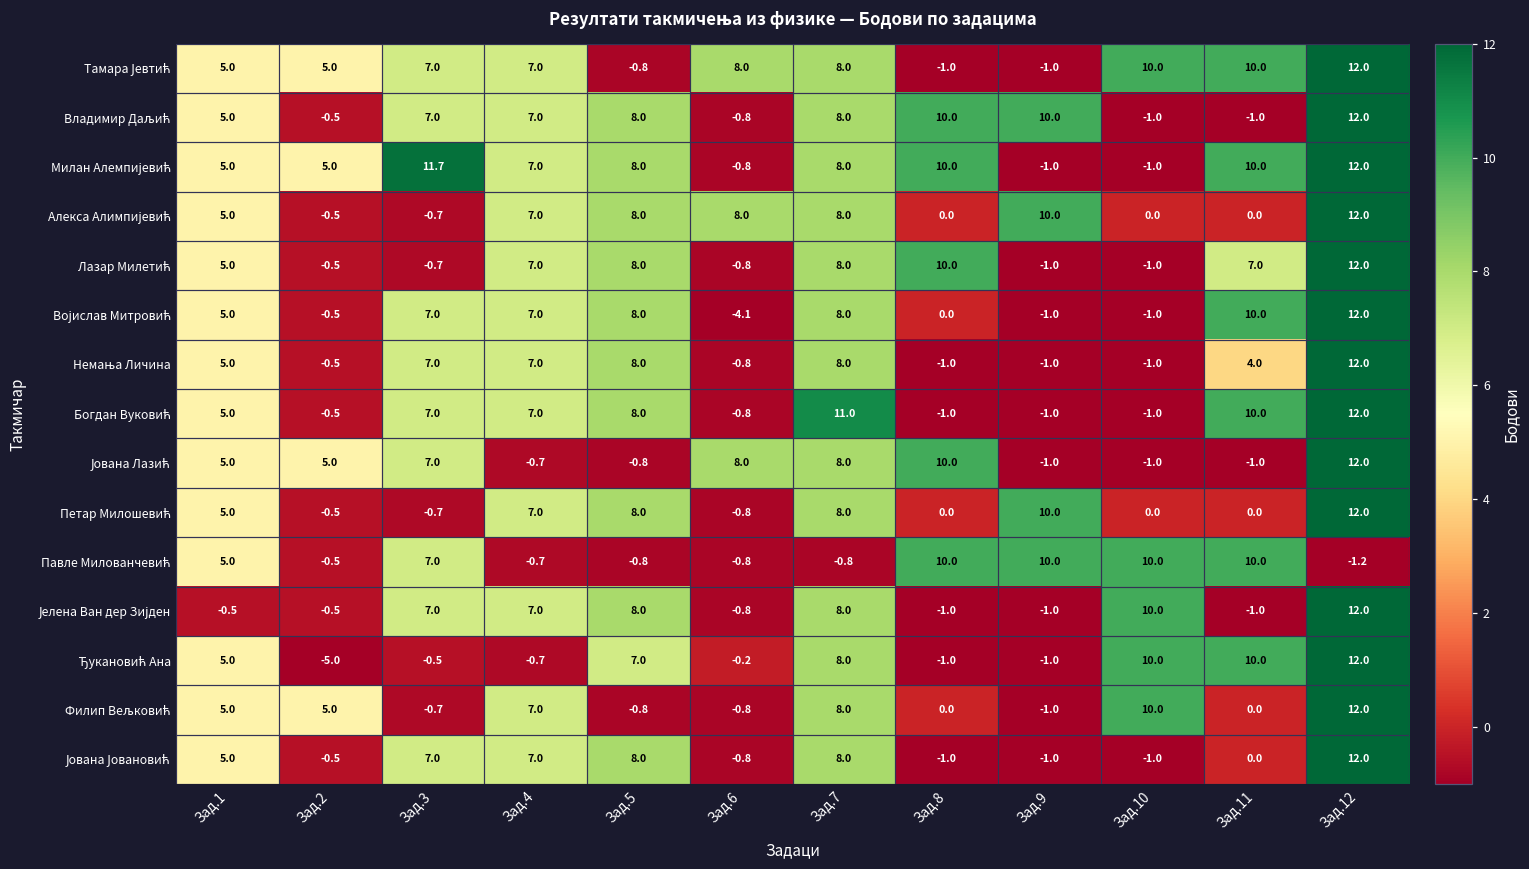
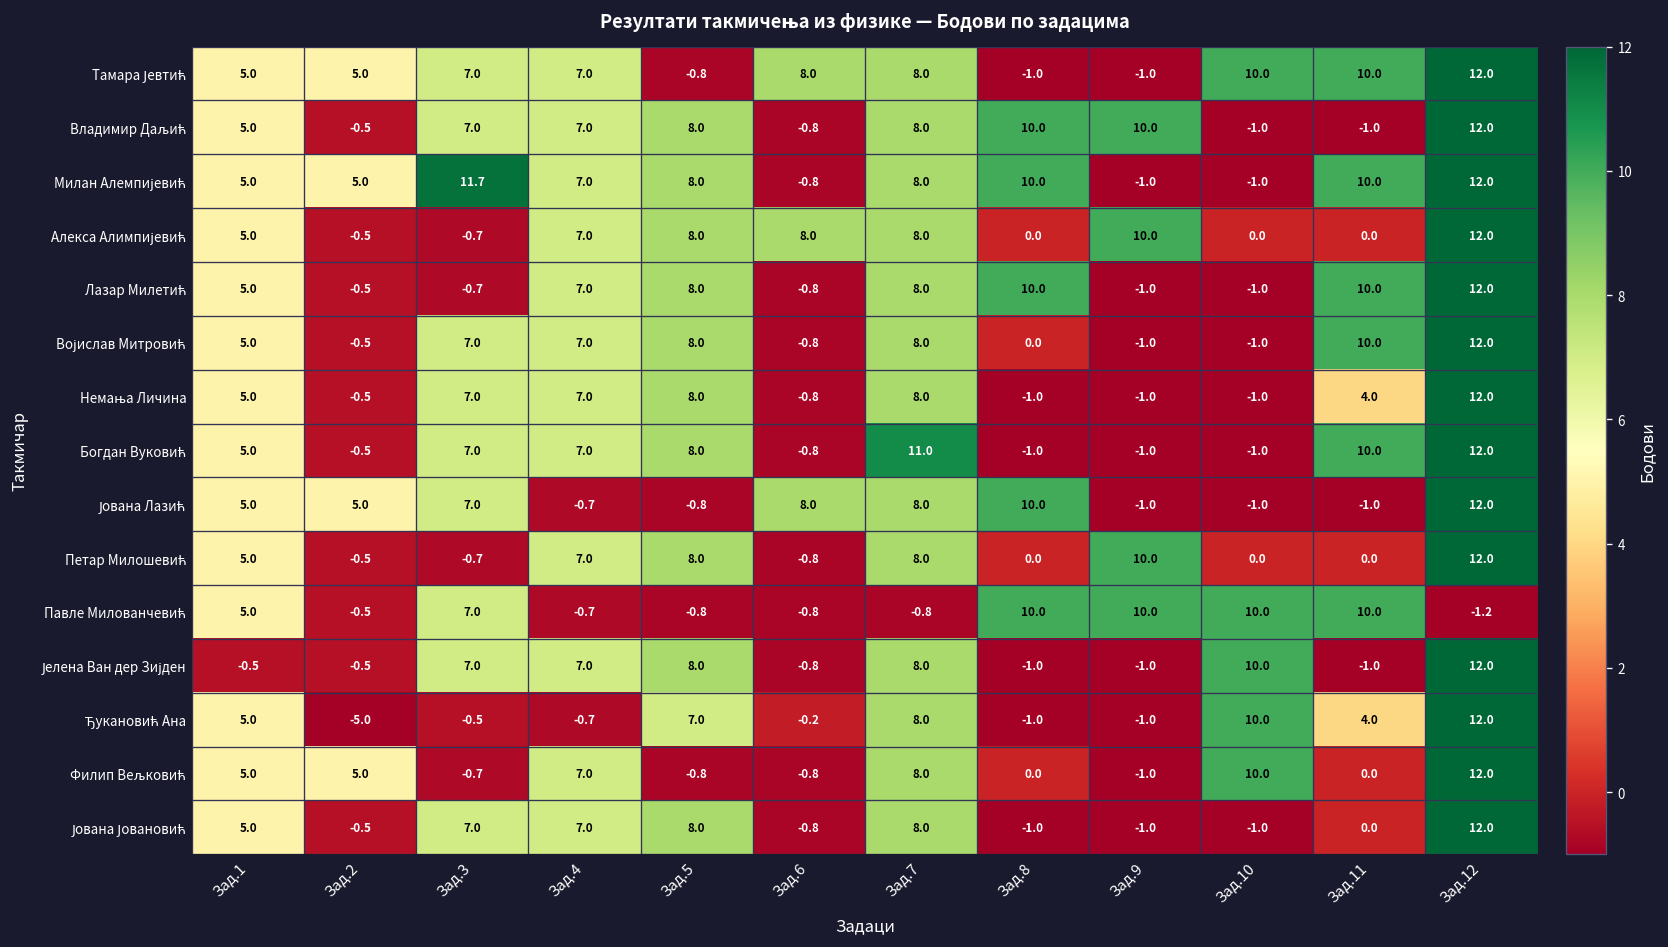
  {
    "Тамара Јевтић": {
      "Зад.1": 5.0,
      "Зад.2": 5.0,
      "Зад.3": 7.0,
      "Зад.4": 7.0,
      "Зад.5": -0.8,
      "Зад.6": 8.0,
      "Зад.7": 8.0,
      "Зад.8": -1.0,
      "Зад.9": -1.0,
      "Зад.10": 10.0,
      "Зад.11": 10.0,
      "Зад.12": 12.0
    },
    "Владимир Даљић": {
      "Зад.1": 5.0,
      "Зад.2": -0.5,
      "Зад.3": 7.0,
      "Зад.4": 7.0,
      "Зад.5": 8.0,
      "Зад.6": -0.8,
      "Зад.7": 8.0,
      "Зад.8": 10.0,
      "Зад.9": 10.0,
      "Зад.10": -1.0,
      "Зад.11": -1.0,
      "Зад.12": 12.0
    },
    "Милан Алемпијевић": {
      "Зад.1": 5.0,
      "Зад.2": 5.0,
      "Зад.3": 11.7,
      "Зад.4": 7.0,
      "Зад.5": 8.0,
      "Зад.6": -0.8,
      "Зад.7": 8.0,
      "Зад.8": 10.0,
      "Зад.9": -1.0,
      "Зад.10": -1.0,
      "Зад.11": 10.0,
      "Зад.12": 12.0
    },
    "Алекса Алимпијевић": {
      "Зад.1": 5.0,
      "Зад.2": -0.5,
      "Зад.3": -0.7,
      "Зад.4": 7.0,
      "Зад.5": 8.0,
      "Зад.6": 8.0,
      "Зад.7": 8.0,
      "Зад.8": 0.0,
      "Зад.9": 10.0,
      "Зад.10": 0.0,
      "Зад.11": 0.0,
      "Зад.12": 12.0
    },
    "Лазар Милетић": {
      "Зад.1": 5.0,
      "Зад.2": -0.5,
      "Зад.3": -0.7,
      "Зад.4": 7.0,
      "Зад.5": 8.0,
      "Зад.6": -0.8,
      "Зад.7": 8.0,
      "Зад.8": 10.0,
      "Зад.9": -1.0,
      "Зад.10": -1.0,
-     "Зад.11": 7.0,
+     "Зад.11": 10.0,
      "Зад.12": 12.0
    },
    "Војислав Митровић": {
      "Зад.1": 5.0,
      "Зад.2": -0.5,
      "Зад.3": 7.0,
      "Зад.4": 7.0,
      "Зад.5": 8.0,
-     "Зад.6": -4.1,
+     "Зад.6": -0.8,
      "Зад.7": 8.0,
      "Зад.8": 0.0,
      "Зад.9": -1.0,
      "Зад.10": -1.0,
      "Зад.11": 10.0,
      "Зад.12": 12.0
    },
    "Немања Личина": {
      "Зад.1": 5.0,
      "Зад.2": -0.5,
      "Зад.3": 7.0,
      "Зад.4": 7.0,
      "Зад.5": 8.0,
      "Зад.6": -0.8,
      "Зад.7": 8.0,
      "Зад.8": -1.0,
      "Зад.9": -1.0,
      "Зад.10": -1.0,
      "Зад.11": 4.0,
      "Зад.12": 12.0
    },
    "Богдан Вуковић": {
      "Зад.1": 5.0,
      "Зад.2": -0.5,
      "Зад.3": 7.0,
      "Зад.4": 7.0,
      "Зад.5": 8.0,
      "Зад.6": -0.8,
      "Зад.7": 11.0,
      "Зад.8": -1.0,
      "Зад.9": -1.0,
      "Зад.10": -1.0,
      "Зад.11": 10.0,
      "Зад.12": 12.0
    },
    "Јована Лазић": {
      "Зад.1": 5.0,
      "Зад.2": 5.0,
      "Зад.3": 7.0,
      "Зад.4": -0.7,
      "Зад.5": -0.8,
      "Зад.6": 8.0,
      "Зад.7": 8.0,
      "Зад.8": 10.0,
      "Зад.9": -1.0,
      "Зад.10": -1.0,
      "Зад.11": -1.0,
      "Зад.12": 12.0
    },
    "Петар Милошевић": {
      "Зад.1": 5.0,
      "Зад.2": -0.5,
      "Зад.3": -0.7,
      "Зад.4": 7.0,
      "Зад.5": 8.0,
      "Зад.6": -0.8,
      "Зад.7": 8.0,
      "Зад.8": 0.0,
      "Зад.9": 10.0,
      "Зад.10": 0.0,
      "Зад.11": 0.0,
      "Зад.12": 12.0
    },
    "Павле Милованчевић": {
      "Зад.1": 5.0,
      "Зад.2": -0.5,
      "Зад.3": 7.0,
      "Зад.4": -0.7,
      "Зад.5": -0.8,
      "Зад.6": -0.8,
      "Зад.7": -0.8,
      "Зад.8": 10.0,
      "Зад.9": 10.0,
      "Зад.10": 10.0,
      "Зад.11": 10.0,
      "Зад.12": -1.2
    },
    "Јелена Ван дер Зијден": {
      "Зад.1": -0.5,
      "Зад.2": -0.5,
      "Зад.3": 7.0,
      "Зад.4": 7.0,
      "Зад.5": 8.0,
      "Зад.6": -0.8,
      "Зад.7": 8.0,
      "Зад.8": -1.0,
      "Зад.9": -1.0,
      "Зад.10": 10.0,
      "Зад.11": -1.0,
      "Зад.12": 12.0
    },
    "Ђукановић Ана": {
      "Зад.1": 5.0,
      "Зад.2": -5.0,
      "Зад.3": -0.5,
      "Зад.4": -0.7,
      "Зад.5": 7.0,
      "Зад.6": -0.2,
      "Зад.7": 8.0,
      "Зад.8": -1.0,
      "Зад.9": -1.0,
      "Зад.10": 10.0,
-     "Зад.11": 10.0,
+     "Зад.11": 4.0,
      "Зад.12": 12.0
    },
    "Филип Вељковић": {
      "Зад.1": 5.0,
      "Зад.2": 5.0,
      "Зад.3": -0.7,
      "Зад.4": 7.0,
      "Зад.5": -0.8,
      "Зад.6": -0.8,
      "Зад.7": 8.0,
      "Зад.8": 0.0,
      "Зад.9": -1.0,
      "Зад.10": 10.0,
      "Зад.11": 0.0,
      "Зад.12": 12.0
    },
    "Јована Јовановић": {
      "Зад.1": 5.0,
      "Зад.2": -0.5,
      "Зад.3": 7.0,
      "Зад.4": 7.0,
      "Зад.5": 8.0,
      "Зад.6": -0.8,
      "Зад.7": 8.0,
      "Зад.8": -1.0,
      "Зад.9": -1.0,
      "Зад.10": -1.0,
      "Зад.11": 0.0,
      "Зад.12": 12.0
    }
  }
